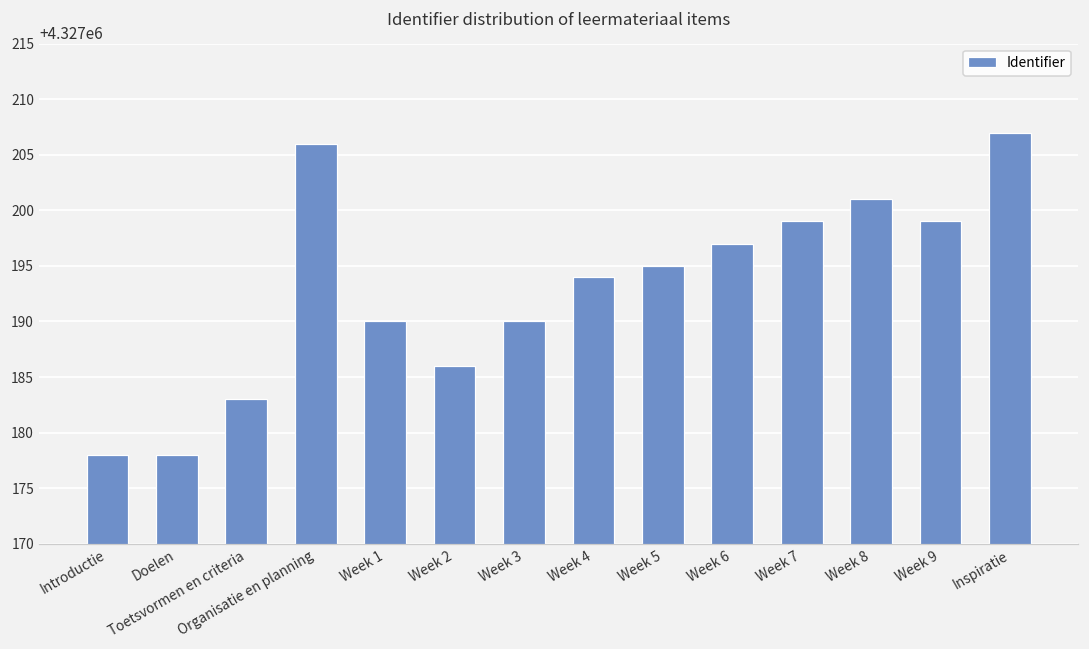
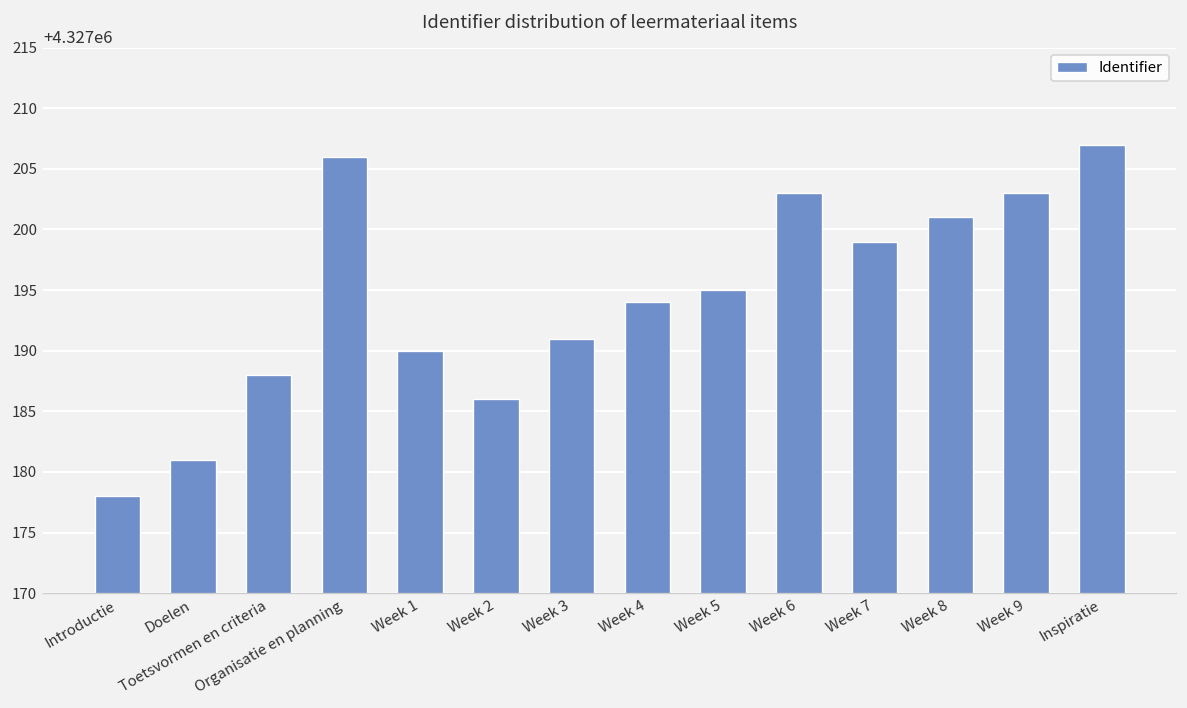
  {
    "Introductie": 4327178,
-   "Doelen": 4327178,
-   "Toetsvormen en criteria": 4327183,
+   "Doelen": 4327181,
+   "Toetsvormen en criteria": 4327188,
    "Organisatie en planning": 4327206,
    "Week 1": 4327190,
    "Week 2": 4327186,
-   "Week 3": 4327190,
+   "Week 3": 4327191,
    "Week 4": 4327194,
    "Week 5": 4327195,
-   "Week 6": 4327197,
+   "Week 6": 4327203,
    "Week 7": 4327199,
    "Week 8": 4327201,
-   "Week 9": 4327199,
+   "Week 9": 4327203,
    "Inspiratie": 4327207
  }
